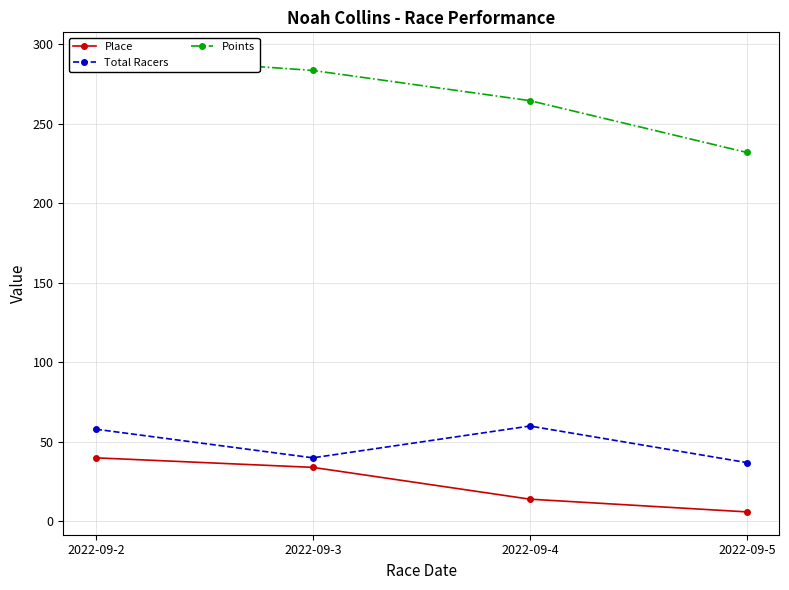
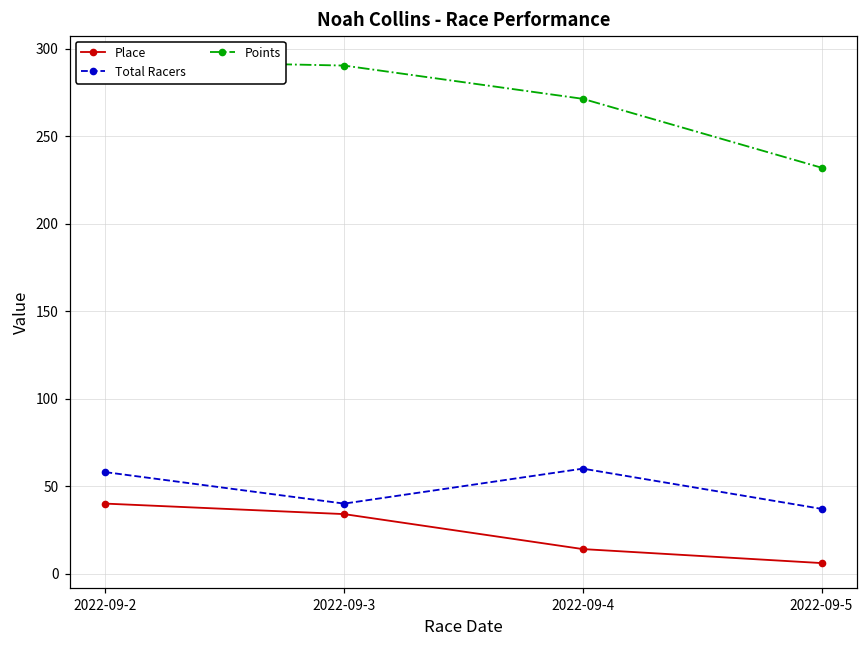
  {
    "Place": {
      "2022-09-2": 40,
      "2022-09-3": 34,
      "2022-09-4": 14,
      "2022-09-5": 6
    },
    "Total Racers": {
      "2022-09-2": 58,
      "2022-09-3": 40,
      "2022-09-4": 60,
      "2022-09-5": 37
    },
    "Points": {
-     "2022-09-3": 284,
-     "2022-09-4": 265,
+     "2022-09-3": 290,
+     "2022-09-4": 271,
      "2022-09-5": 232
    }
  }
